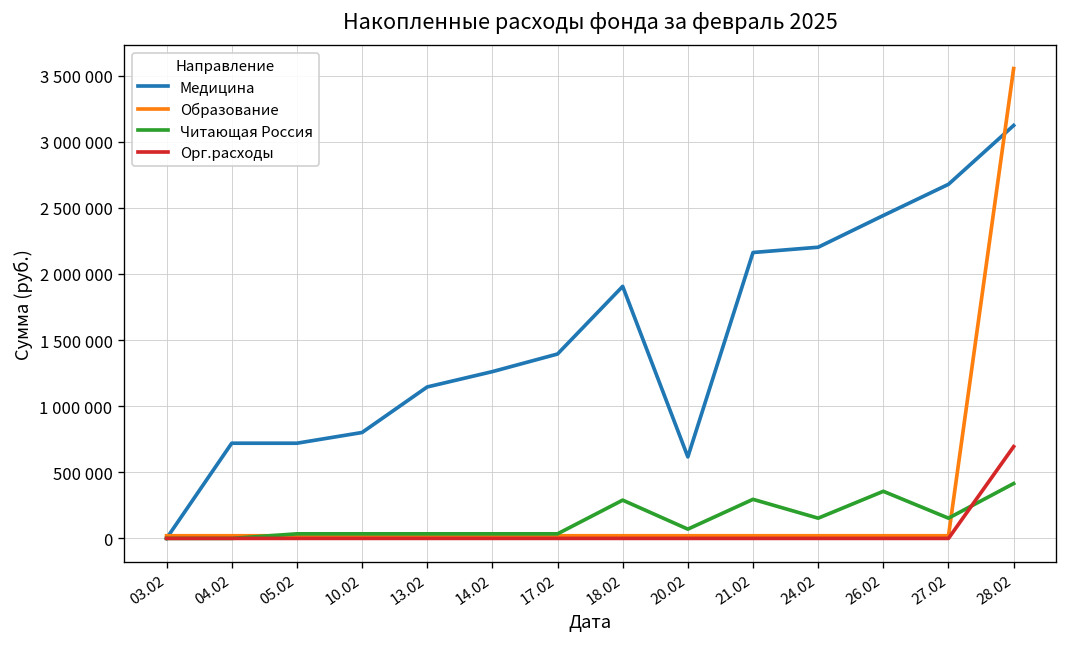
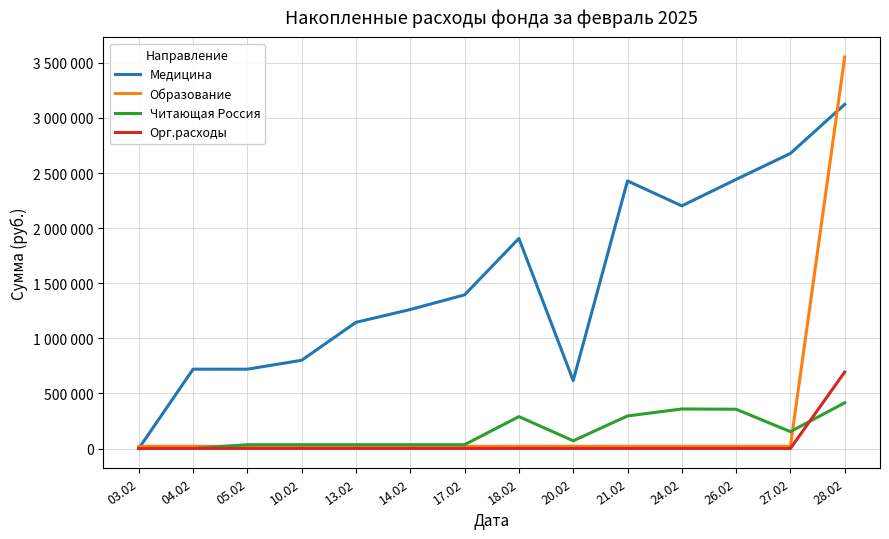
  {
    "Медицина": {
      "04.02": 720000,
      "05.02": 720000,
      "10.02": 800000,
      "13.02": 1150000,
      "14.02": 1260000,
      "17.02": 1390000,
      "18.02": 1910000,
      "20.02": 620000,
-     "21.02": 2160000,
+     "21.02": 2430000,
      "24.02": 2200000,
      "26.02": 2440000,
      "27.02": 2680000,
      "28.02": 3120000
    },
    "Образование": {
      "28.02": 3550000
    },
    "Читающая Россия": {
      "18.02": 290000,
      "20.02": 70000,
      "21.02": 300000,
-     "24.02": 150000,
+     "24.02": 360000,
      "26.02": 360000,
      "27.02": 150000,
      "28.02": 410000
    },
    "Орг.расходы": {
      "28.02": 690000
    }
  }
